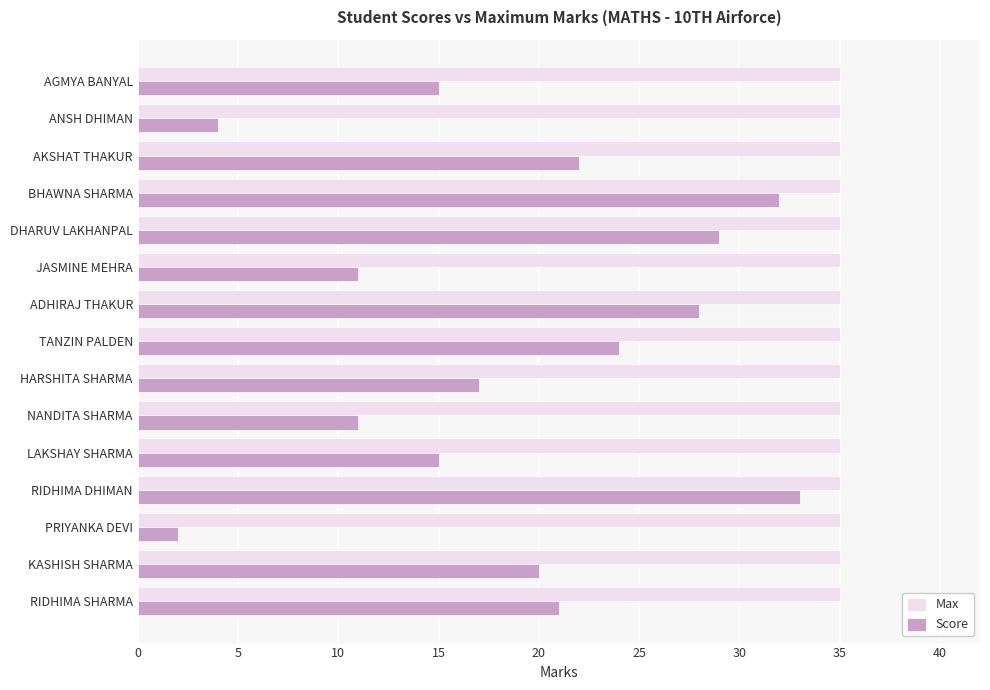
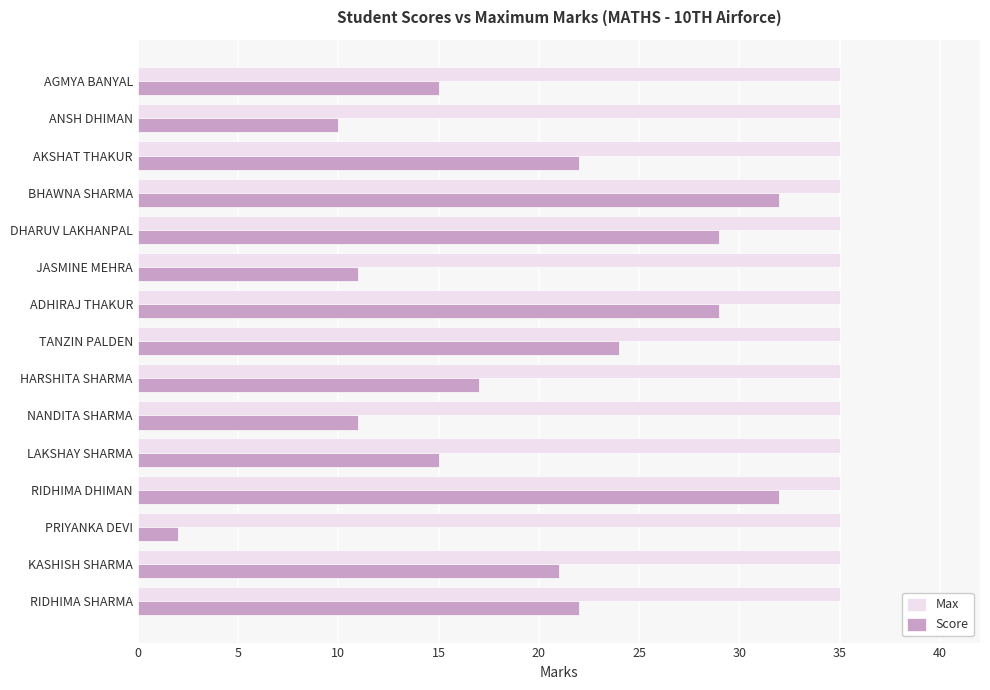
  {
    "Max": {
      "AGMYA BANYAL": 35,
      "ANSH DHIMAN": 35,
      "AKSHAT THAKUR": 35,
      "BHAWNA SHARMA": 35,
      "DHARUV LAKHANPAL": 35,
      "JASMINE MEHRA": 35,
      "ADHIRAJ THAKUR": 35,
      "TANZIN PALDEN": 35,
      "HARSHITA SHARMA": 35,
      "NANDITA SHARMA": 35,
      "LAKSHAY SHARMA": 35,
      "RIDHIMA DHIMAN": 35,
      "PRIYANKA DEVI": 35,
      "KASHISH SHARMA": 35,
      "RIDHIMA SHARMA": 35
    },
    "Score": {
      "AGMYA BANYAL": 15,
-     "ANSH DHIMAN": 4,
+     "ANSH DHIMAN": 10,
      "AKSHAT THAKUR": 22,
      "BHAWNA SHARMA": 32,
      "DHARUV LAKHANPAL": 29,
      "JASMINE MEHRA": 11,
-     "ADHIRAJ THAKUR": 28,
+     "ADHIRAJ THAKUR": 29,
      "TANZIN PALDEN": 24,
      "HARSHITA SHARMA": 17,
      "NANDITA SHARMA": 11,
      "LAKSHAY SHARMA": 15,
-     "RIDHIMA DHIMAN": 33,
+     "RIDHIMA DHIMAN": 32,
      "PRIYANKA DEVI": 2,
-     "KASHISH SHARMA": 20,
-     "RIDHIMA SHARMA": 21
+     "KASHISH SHARMA": 21,
+     "RIDHIMA SHARMA": 22
    }
  }
